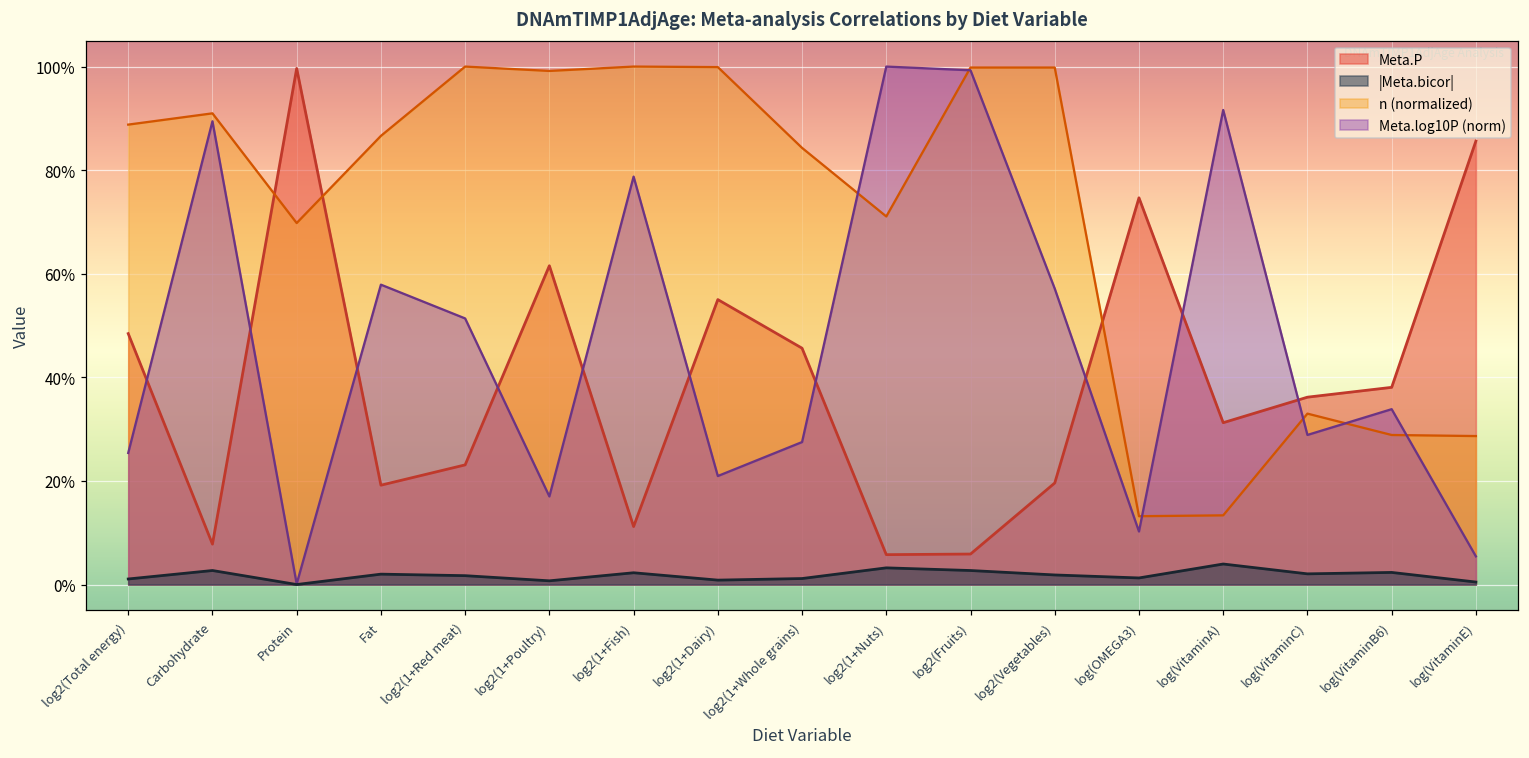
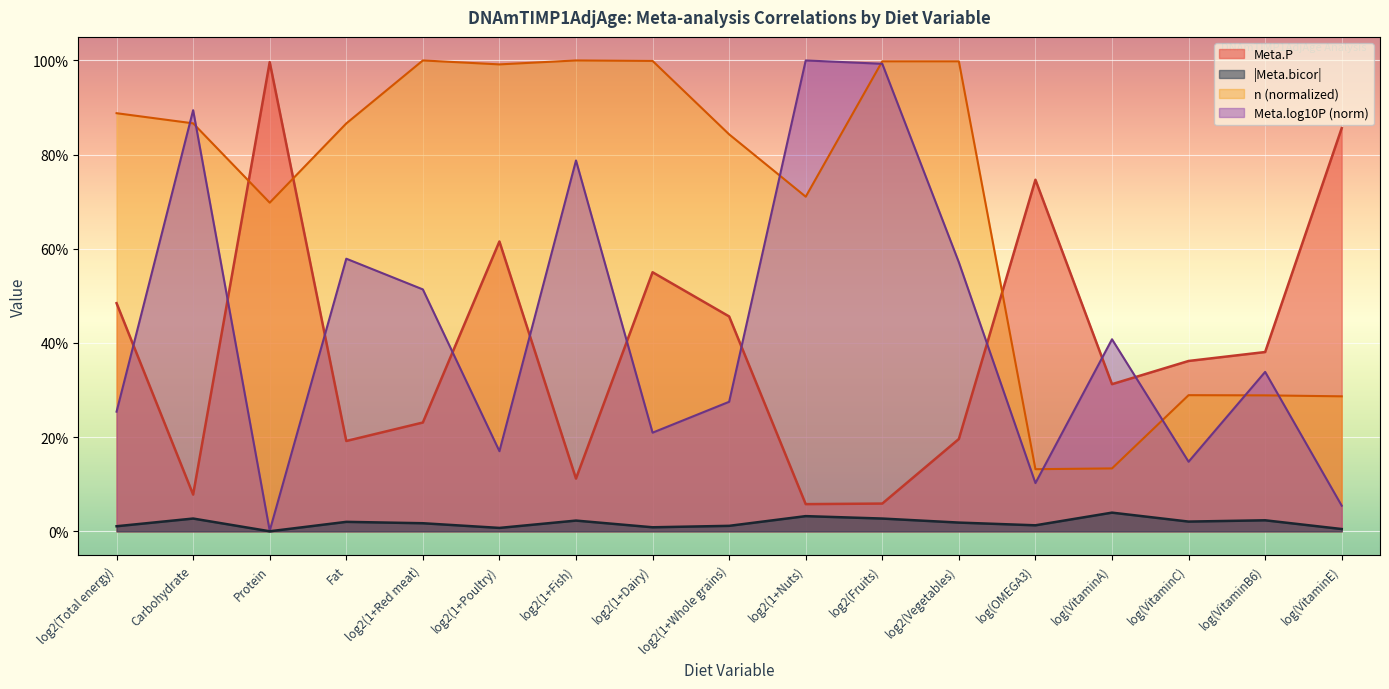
  {
    "Meta.P": {
      "log2(Total energy)": "48%",
      "Carbohydrate": "8%",
      "Protein": "100%",
      "Fat": "19%",
      "log2(1+Red meat)": "23%",
      "log2(1+Poultry)": "62%",
      "log2(1+Fish)": "11%",
      "log2(1+Dairy)": "55%",
      "log2(1+Whole grains)": "46%",
      "log2(1+Nuts)": "6%",
      "log2(Fruits)": "6%",
      "log2(Vegetables)": "20%",
      "log(OMEGA3)": "75%",
      "log(VitaminA)": "31%",
      "log(VitaminC)": "36%",
      "log(VitaminB6)": "38%",
      "log(VitaminE)": "86%"
    },
    "|Meta.bicor|": {
      "log2(Total energy)": "1%",
      "Carbohydrate": "3%",
      "Fat": "2%",
      "log2(1+Red meat)": "2%",
      "log2(1+Poultry)": "1%",
      "log2(1+Fish)": "2%",
      "log2(1+Dairy)": "1%",
      "log2(1+Whole grains)": "1%",
      "log2(1+Nuts)": "3%",
      "log2(Fruits)": "3%",
      "log2(Vegetables)": "2%",
      "log(OMEGA3)": "1%",
      "log(VitaminA)": "4%",
      "log(VitaminC)": "2%",
      "log(VitaminB6)": "2%",
      "log(VitaminE)": "0%"
    },
    "n (normalized)": {
      "log2(Total energy)": "89%",
-     "Carbohydrate": "91%",
+     "Carbohydrate": "87%",
      "Protein": "70%",
      "Fat": "87%",
      "log2(1+Red meat)": "100%",
      "log2(1+Poultry)": "99%",
      "log2(1+Fish)": "100%",
      "log2(1+Dairy)": "100%",
      "log2(1+Whole grains)": "84%",
      "log2(1+Nuts)": "71%",
      "log2(Vegetables)": "100%",
      "log(OMEGA3)": "13%",
      "log(VitaminA)": "13%",
-     "log(VitaminC)": "33%",
+     "log(VitaminC)": "29%",
      "log(VitaminB6)": "29%",
      "log(VitaminE)": "29%"
    },
    "Meta.log10P (norm)": {
      "log2(Total energy)": "25%",
      "Carbohydrate": "89%",
      "Fat": "58%",
      "log2(1+Red meat)": "51%",
      "log2(1+Poultry)": "17%",
      "log2(1+Fish)": "79%",
      "log2(1+Dairy)": "21%",
      "log2(1+Whole grains)": "28%",
      "log2(1+Nuts)": "100%",
      "log2(Vegetables)": "57%",
      "log(OMEGA3)": "10%",
-     "log(VitaminA)": "92%",
-     "log(VitaminC)": "29%",
+     "log(VitaminA)": "41%",
+     "log(VitaminC)": "15%",
      "log(VitaminB6)": "34%",
      "log(VitaminE)": "5%"
    }
  }
